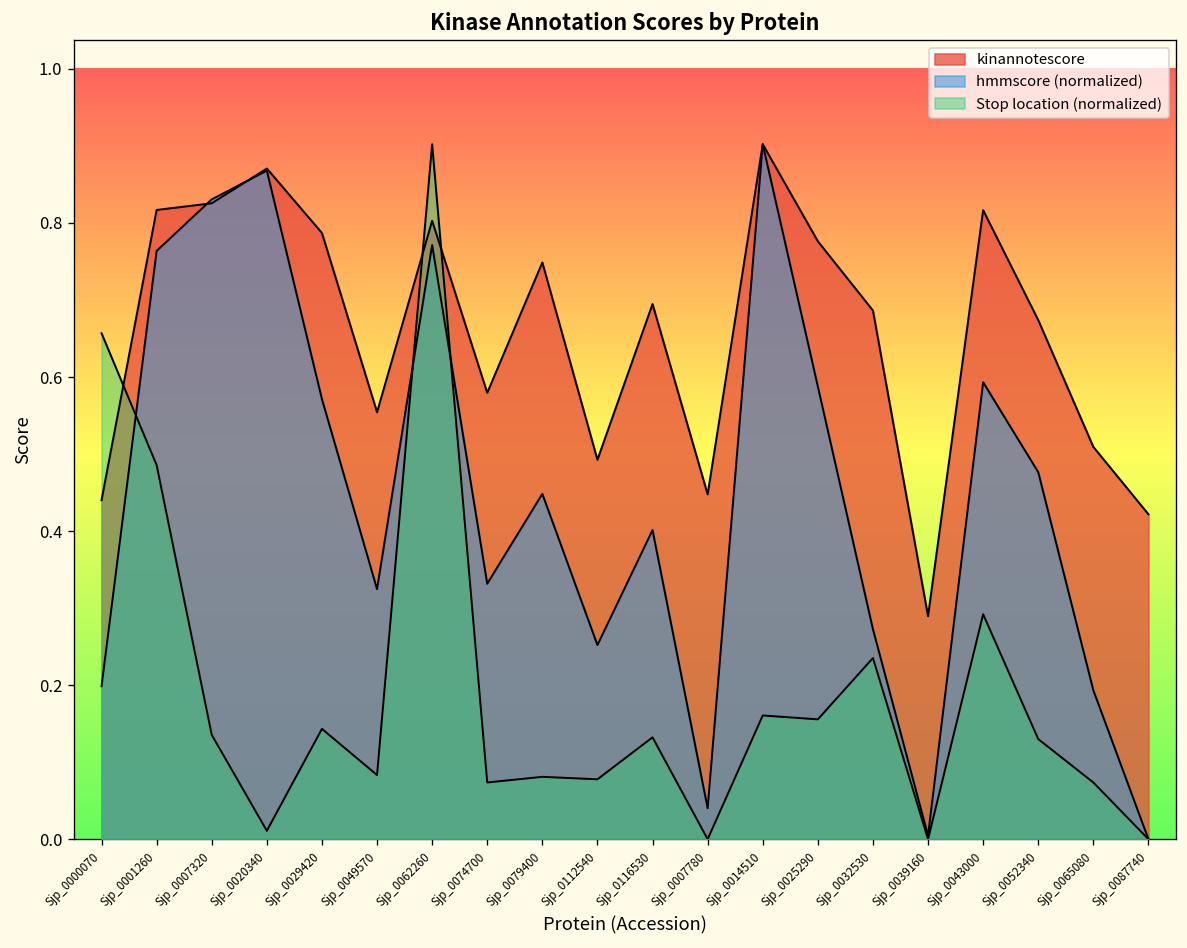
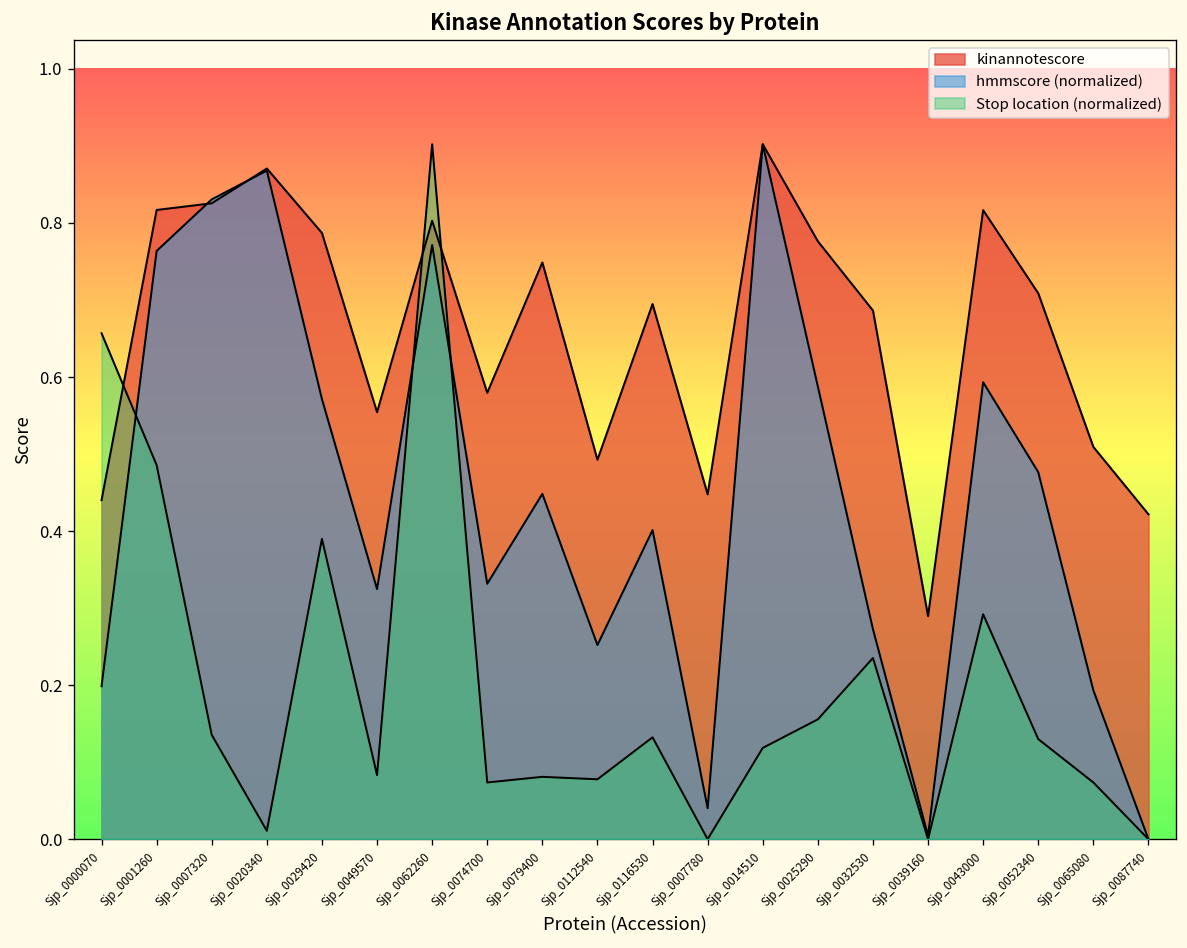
  {
    "kinannotescore": {
      "Sjp_0000070": 0.44,
      "Sjp_0001260": 0.82,
      "Sjp_0007320": 0.83,
      "Sjp_0029420": 0.79,
      "Sjp_0049570": 0.55,
      "Sjp_0062260": 0.80,
      "Sjp_0074700": 0.58,
      "Sjp_0079400": 0.75,
      "Sjp_0112540": 0.49,
      "Sjp_0116530": 0.69,
      "Sjp_0007780": 0.45,
      "Sjp_0025290": 0.78,
      "Sjp_0032530": 0.69,
      "Sjp_0039160": 0.29,
      "Sjp_0043000": 0.82,
-     "Sjp_0052340": 0.67,
+     "Sjp_0052340": 0.71,
      "Sjp_0065080": 0.51,
      "Sjp_0087740": 0.42
    },
    "hmmscore (normalized)": {
      "Sjp_0000070": 0.20,
      "Sjp_0001260": 0.76,
      "Sjp_0007320": 0.83,
      "Sjp_0029420": 0.57,
      "Sjp_0049570": 0.32,
      "Sjp_0062260": 0.77,
      "Sjp_0074700": 0.33,
      "Sjp_0079400": 0.45,
      "Sjp_0112540": 0.25,
      "Sjp_0116530": 0.40,
      "Sjp_0007780": 0.04,
      "Sjp_0025290": 0.59,
      "Sjp_0032530": 0.27,
      "Sjp_0039160": 0.00,
      "Sjp_0043000": 0.59,
      "Sjp_0052340": 0.48,
      "Sjp_0065080": 0.19
    },
    "Stop location (normalized)": {
      "Sjp_0000070": 0.66,
      "Sjp_0001260": 0.49,
      "Sjp_0007320": 0.14,
      "Sjp_0020340": 0.01,
-     "Sjp_0029420": 0.14,
+     "Sjp_0029420": 0.39,
      "Sjp_0049570": 0.08,
      "Sjp_0062260": 0.90,
      "Sjp_0074700": 0.07,
      "Sjp_0079400": 0.08,
      "Sjp_0112540": 0.08,
      "Sjp_0116530": 0.13,
      "Sjp_0007780": 0.00,
-     "Sjp_0014510": 0.16,
+     "Sjp_0014510": 0.12,
      "Sjp_0025290": 0.16,
      "Sjp_0032530": 0.24,
      "Sjp_0039160": 0.00,
      "Sjp_0043000": 0.29,
      "Sjp_0052340": 0.13,
      "Sjp_0065080": 0.07
    }
  }
